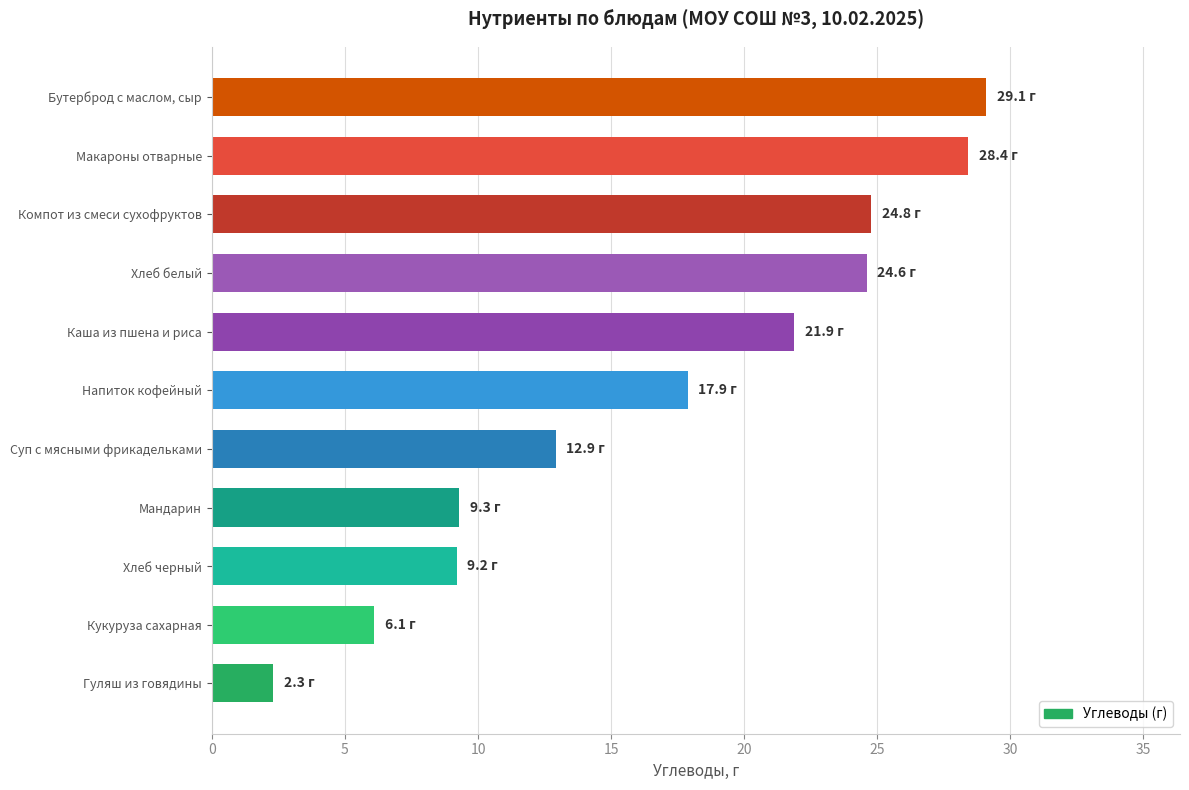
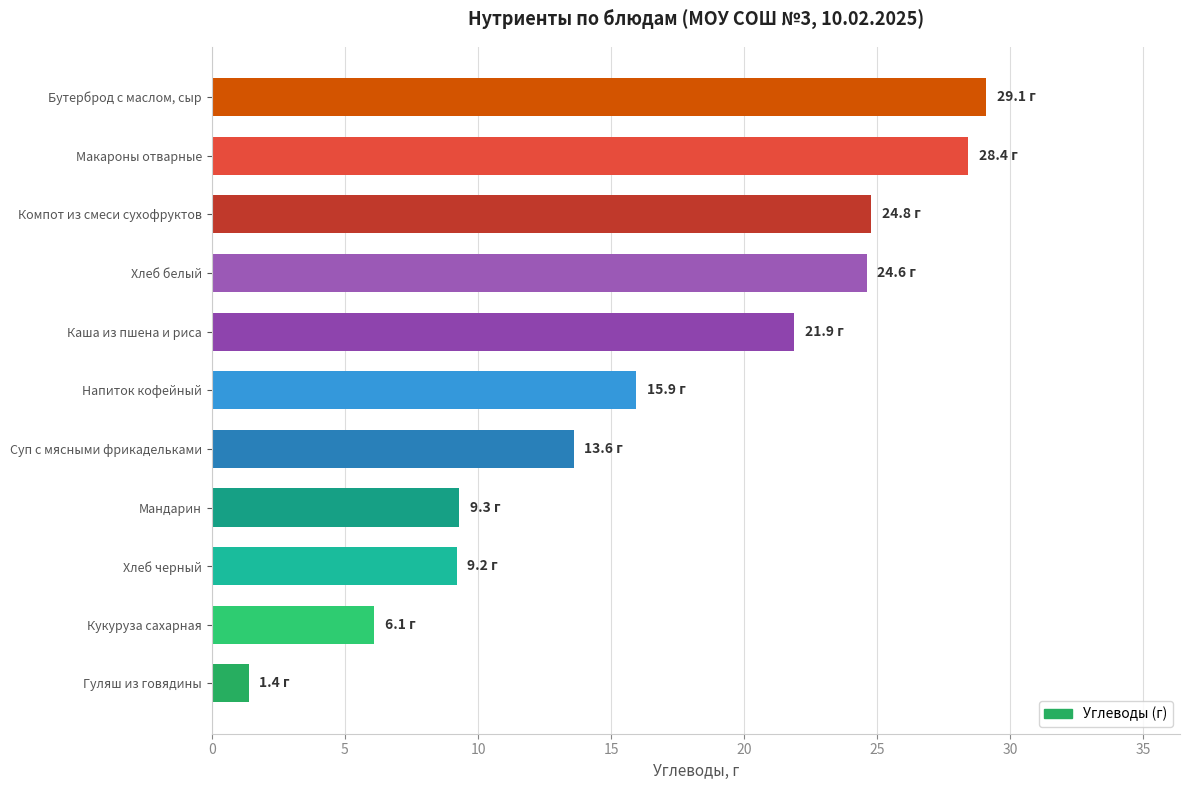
  {
    "Бутерброд с маслом, сыр": 29.1,
    "Макароны отварные": 28.4,
    "Компот из смеси сухофруктов": 24.8,
    "Хлеб белый": 24.6,
    "Каша из пшена и риса": 21.9,
-   "Напиток кофейный": 17.9,
-   "Суп с мясными фрикадельками": 12.9,
+   "Напиток кофейный": 15.9,
+   "Суп с мясными фрикадельками": 13.6,
    "Мандарин": 9.3,
    "Хлеб черный": 9.2,
    "Кукуруза сахарная": 6.1,
-   "Гуляш из говядины": 2.3
+   "Гуляш из говядины": 1.4
  }
